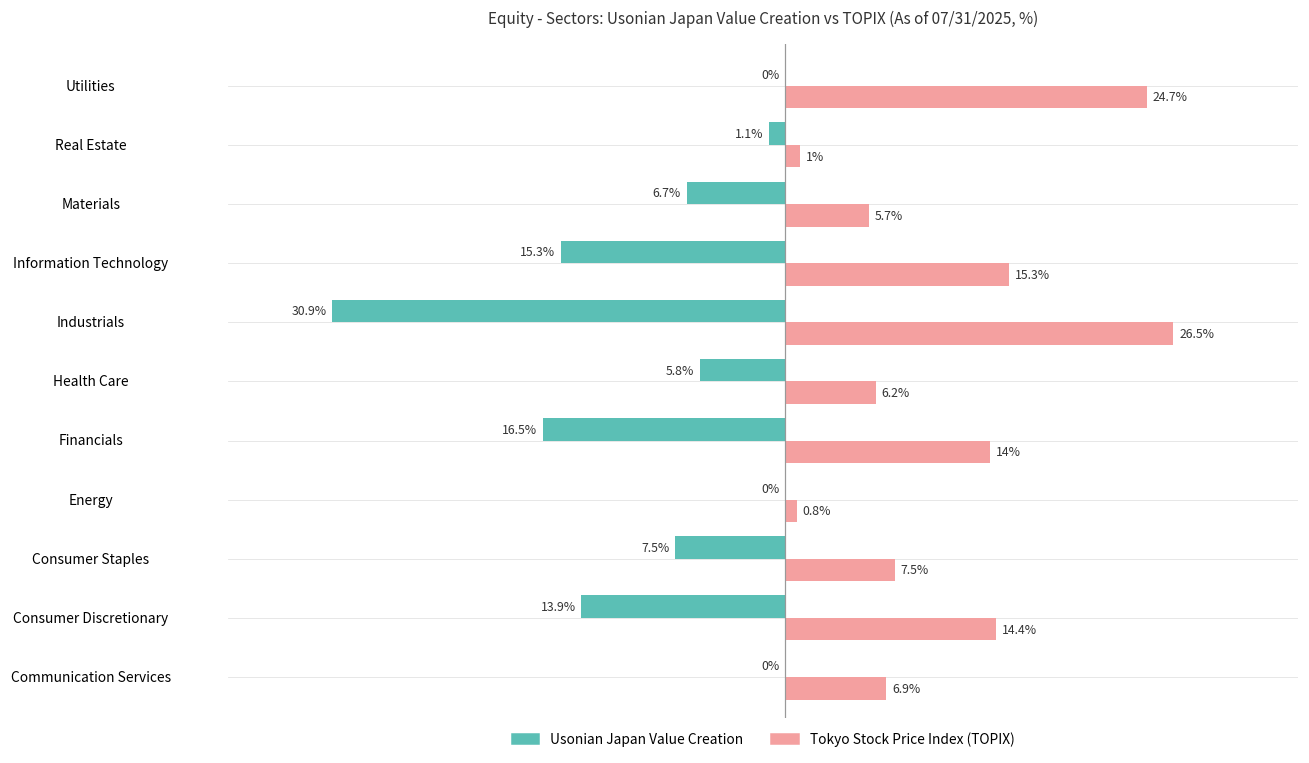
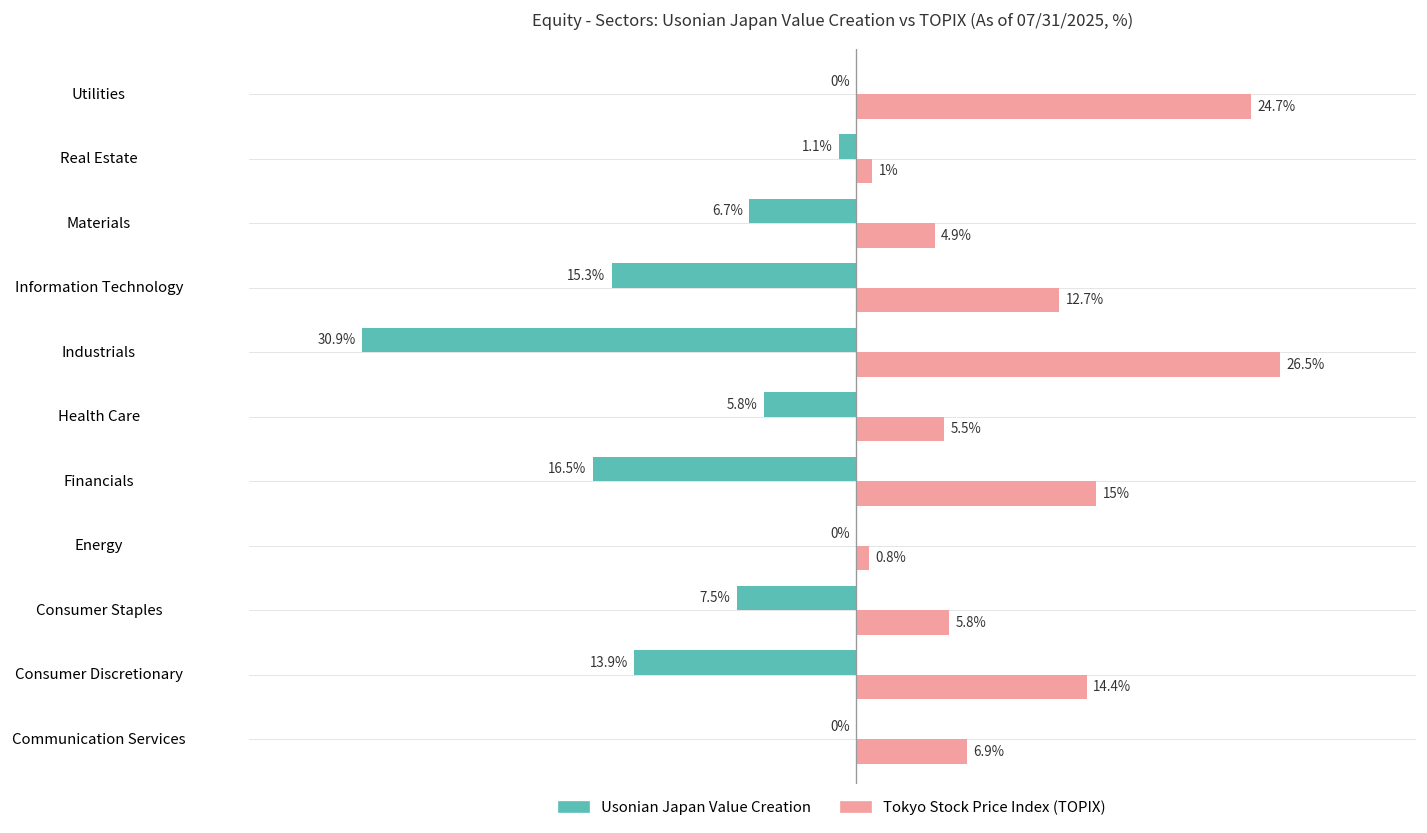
  {
    "Usonian Japan Value Creation": {
      "Utilities": "0%",
      "Energy": "0%",
      "Communication Services": "0%"
    },
    "Tokyo Stock Price Index (TOPIX)": {
      "Utilities": "24.7%",
      "Real Estate": "1%",
-     "Materials": "5.7%",
-     "Information Technology": "15.3%",
+     "Materials": "4.9%",
+     "Information Technology": "12.7%",
      "Industrials": "26.5%",
-     "Health Care": "6.2%",
-     "Financials": "14%",
+     "Health Care": "5.5%",
+     "Financials": "15%",
      "Energy": "0.8%",
-     "Consumer Staples": "7.5%",
+     "Consumer Staples": "5.8%",
      "Consumer Discretionary": "14.4%",
      "Communication Services": "6.9%"
    }
  }
